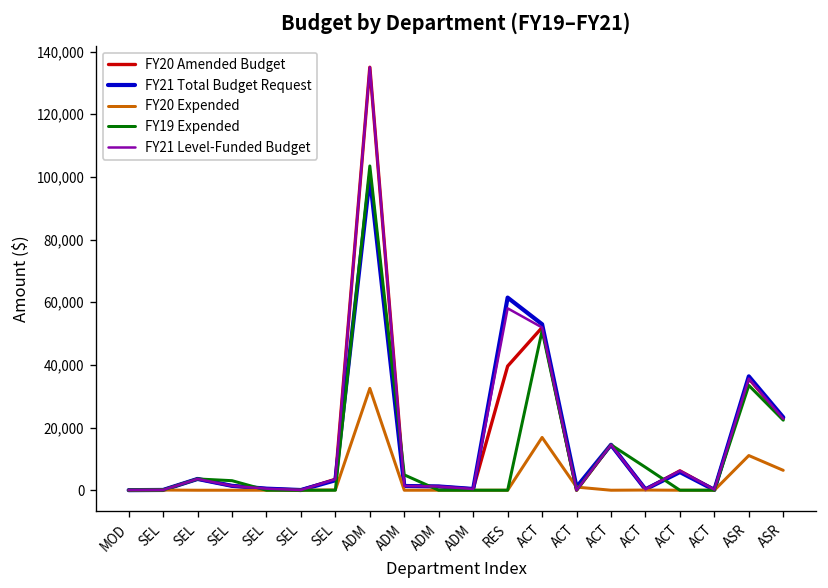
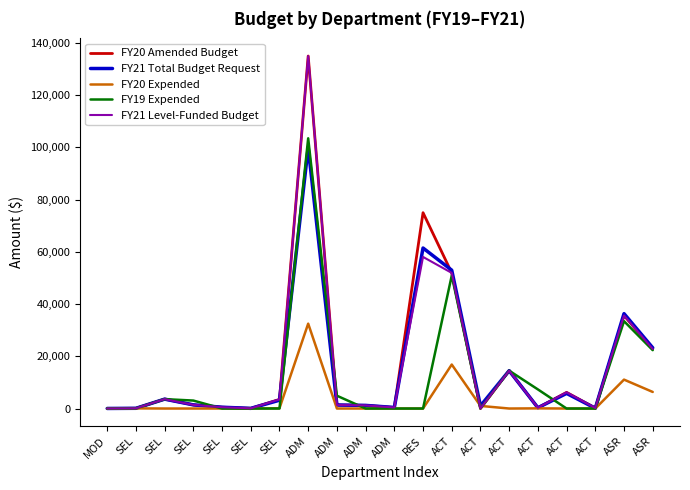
  {
    "FY20 Amended Budget": {
-     "RES": "40,000"
+     "RES": "75,000"
    },
    "FY21 Total Budget Request": {
      "RES": "61,000"
    },
    "FY21 Level-Funded Budget": {
      "RES": "58,000"
    }
  }
